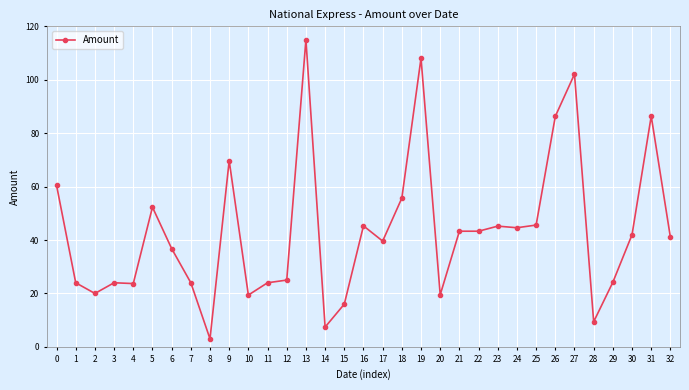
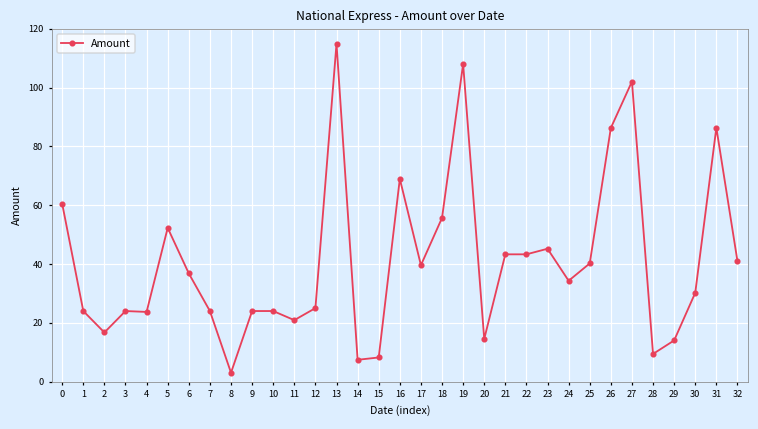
  {
    "0": 61,
    "1": 24,
-   "2": 20,
+   "2": 17,
    "3": 24,
    "4": 24,
    "5": 52,
    "6": 37,
    "7": 24,
    "8": 3,
-   "9": 70,
-   "10": 19,
-   "11": 24,
+   "9": 24,
+   "10": 24,
+   "11": 21,
    "12": 25,
    "13": 115,
    "14": 7,
-   "15": 16,
-   "16": 45,
+   "15": 8,
+   "16": 69,
    "17": 40,
    "18": 56,
    "19": 108,
-   "20": 20,
+   "20": 15,
    "21": 43,
    "22": 43,
    "23": 45,
-   "24": 45,
-   "25": 46,
+   "24": 34,
+   "25": 40,
    "26": 86,
    "27": 102,
    "28": 9,
-   "29": 24,
-   "30": 42,
+   "29": 14,
+   "30": 30,
    "31": 86,
    "32": 41
  }
